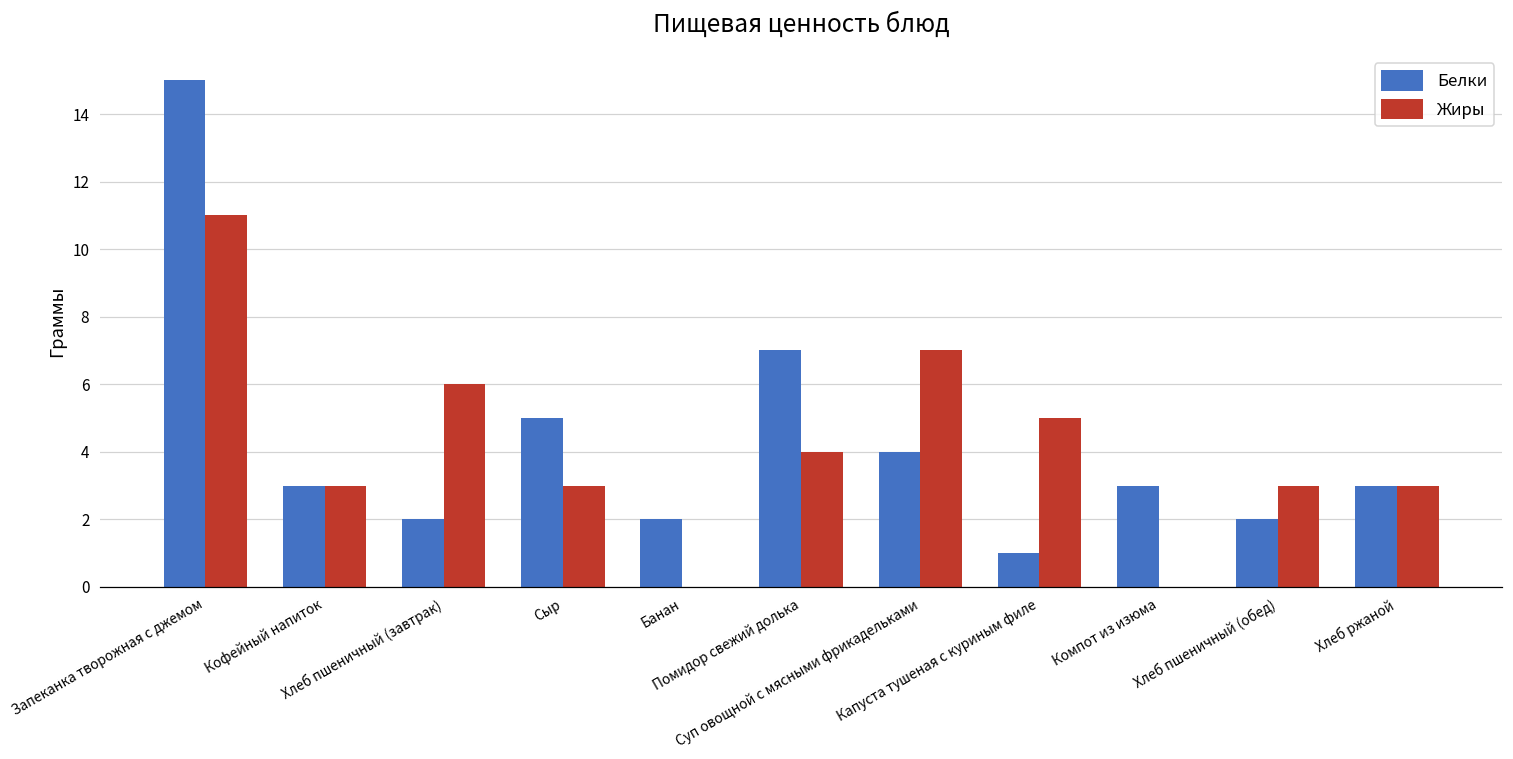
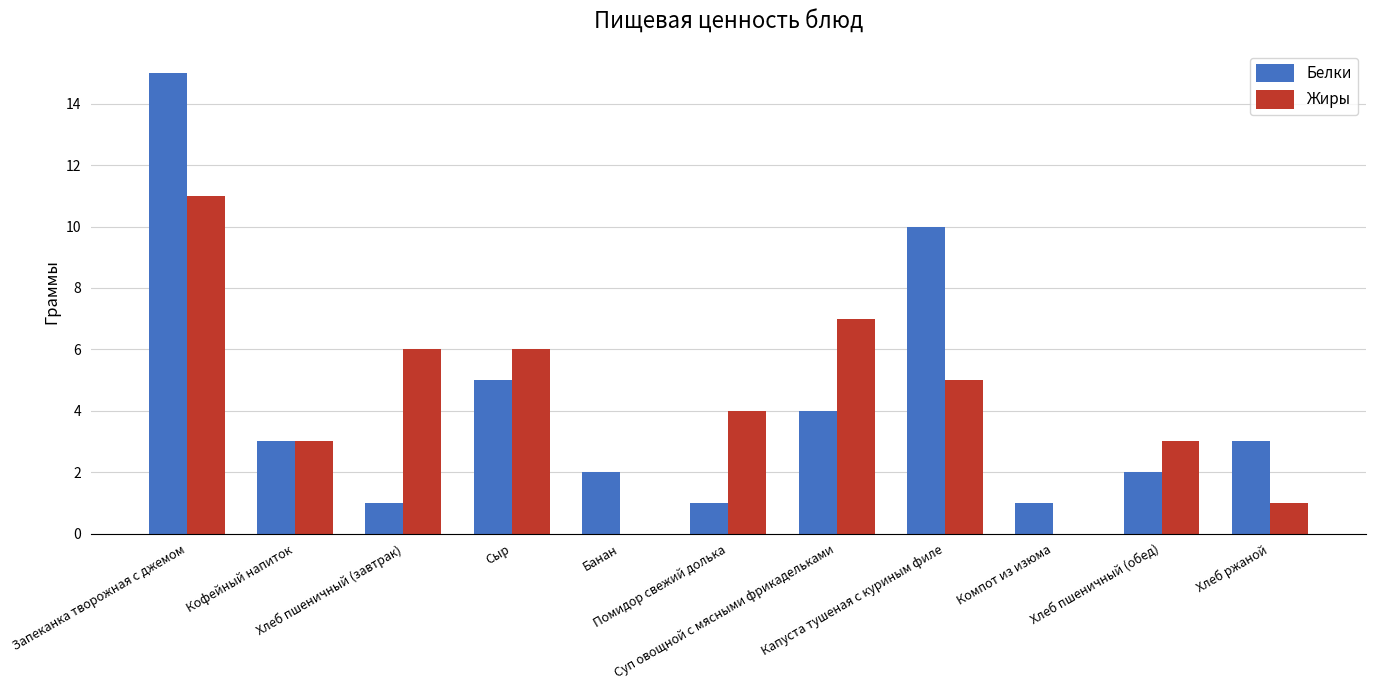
  {
    "Белки": {
      "Запеканка творожная с джемом": 15,
      "Кофейный напиток": 3,
-     "Хлеб пшеничный (завтрак)": 2,
+     "Хлеб пшеничный (завтрак)": 1,
      "Сыр": 5,
      "Банан": 2,
-     "Помидор свежий долька": 7,
+     "Помидор свежий долька": 1,
      "Суп овощной с мясными фрикадельками": 4,
-     "Капуста тушеная с куриным филе": 1,
-     "Компот из изюма": 3,
+     "Капуста тушеная с куриным филе": 10,
+     "Компот из изюма": 1,
      "Хлеб пшеничный (обед)": 2,
      "Хлеб ржаной": 3
    },
    "Жиры": {
      "Запеканка творожная с джемом": 11,
      "Кофейный напиток": 3,
      "Хлеб пшеничный (завтрак)": 6,
-     "Сыр": 3,
+     "Сыр": 6,
      "Банан": 0,
      "Помидор свежий долька": 4,
      "Суп овощной с мясными фрикадельками": 7,
      "Капуста тушеная с куриным филе": 5,
      "Компот из изюма": 0,
      "Хлеб пшеничный (обед)": 3,
-     "Хлеб ржаной": 3
+     "Хлеб ржаной": 1
    }
  }
